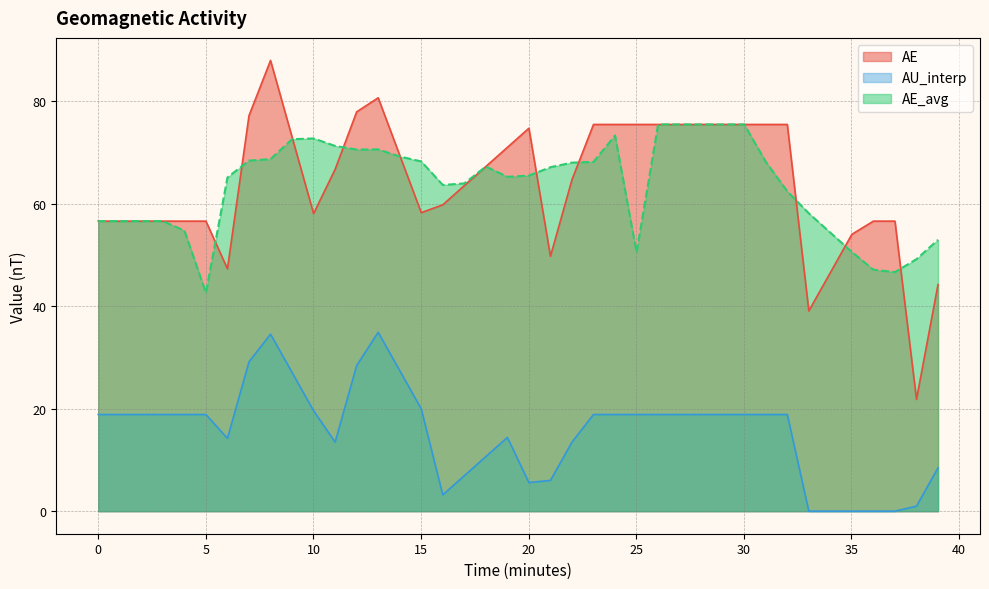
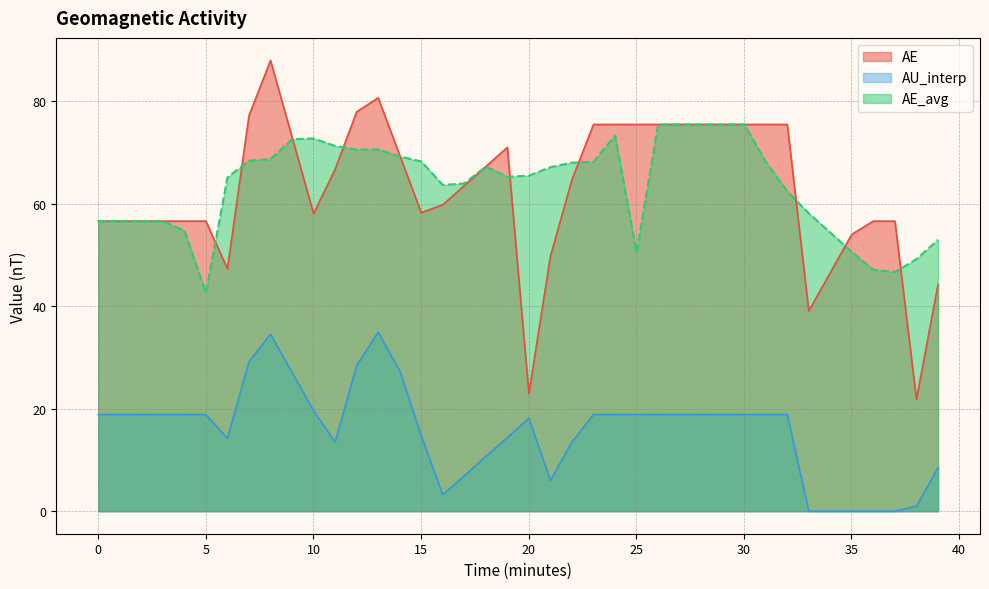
  {
    "AE": {
      "5": 57,
      "10": 58,
      "15": 58,
-     "20": 75,
+     "20": 23,
      "25": 75
    },
    "AU_interp": {
      "0": 19,
      "5": 19,
      "10": 20,
-     "15": 20,
-     "20": 6,
+     "15": 15,
+     "20": 18,
      "25": 19
    },
    "AE_avg": {
      "5": 43,
      "10": 73,
      "15": 68,
      "20": 65,
      "25": 50
    }
  }
